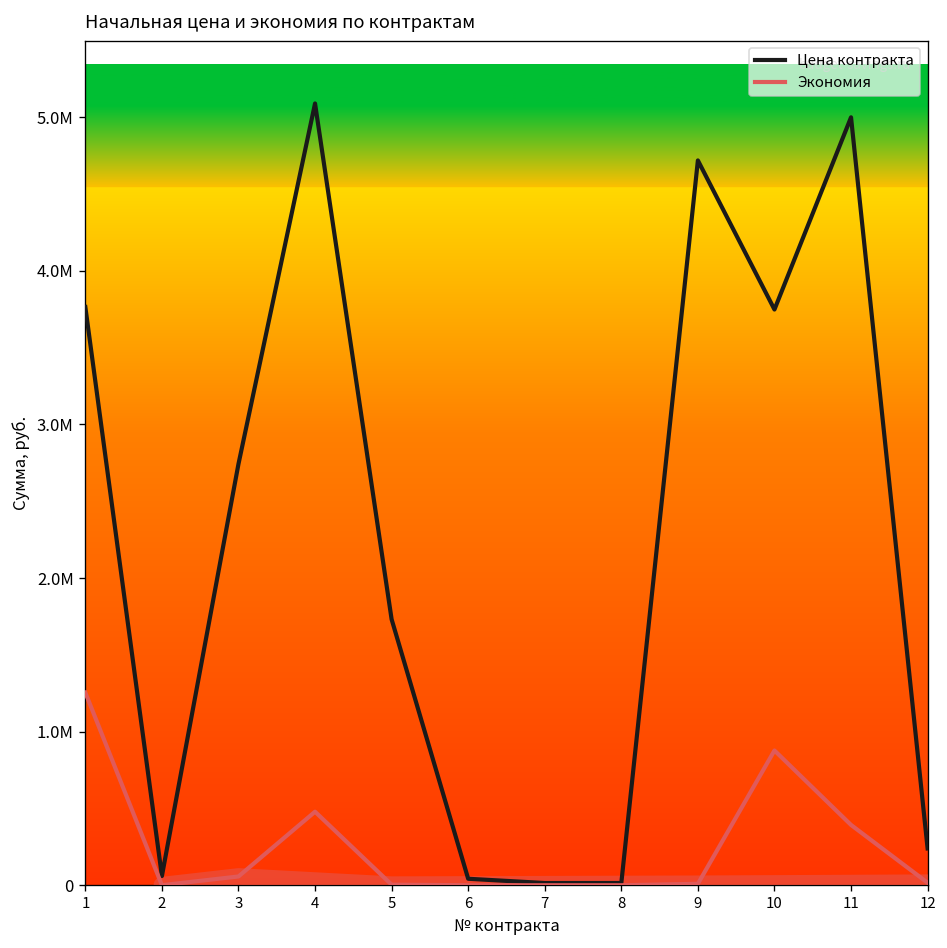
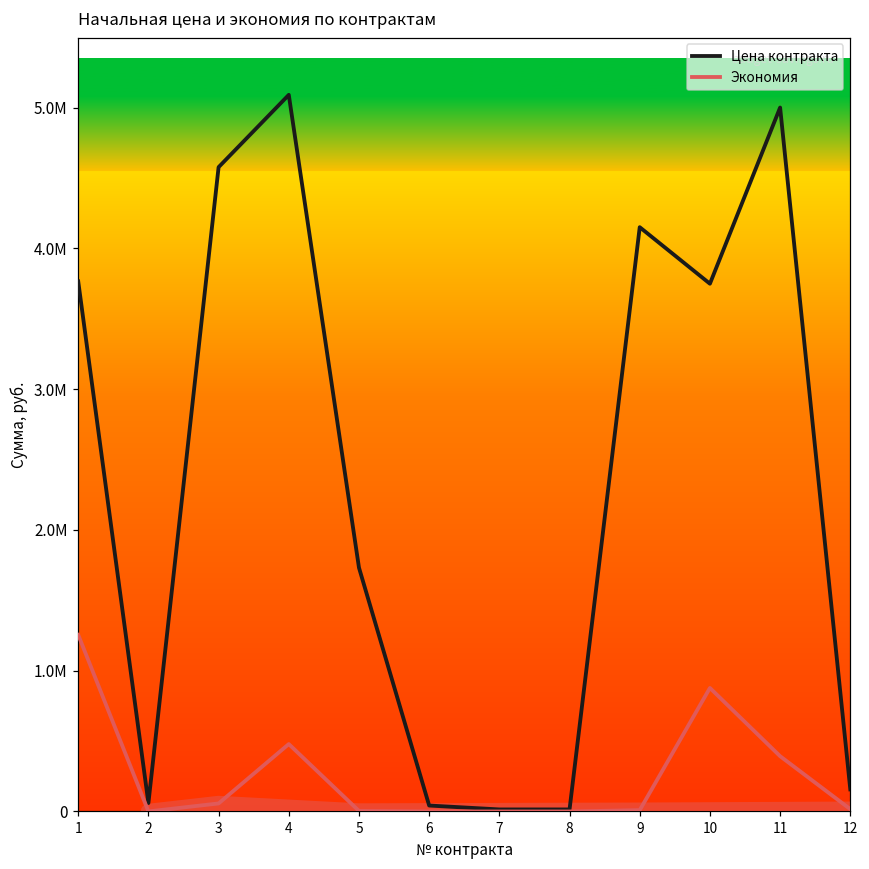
  {
    "Цена контракта": {
      "1": 3770000,
      "2": 60000,
-     "3": 2740000,
+     "3": 4580000,
      "4": 5090000,
      "5": 1730000,
      "6": 40000,
-     "9": 4720000,
+     "9": 4150000,
      "10": 3750000,
      "11": 5000000,
-     "12": 240000
+     "12": 160000
    }
  }
